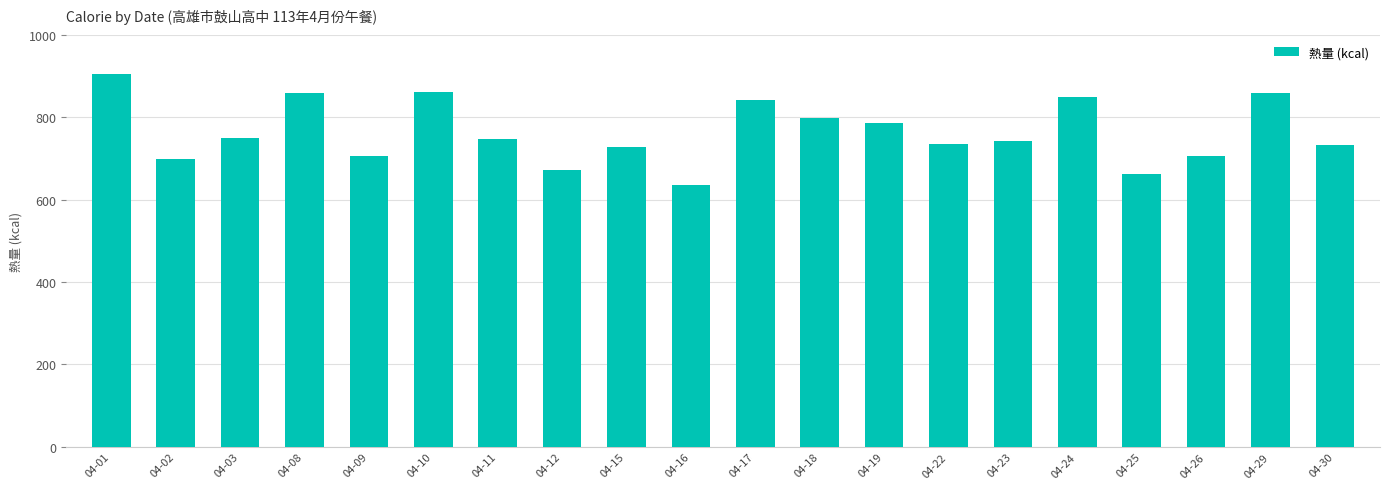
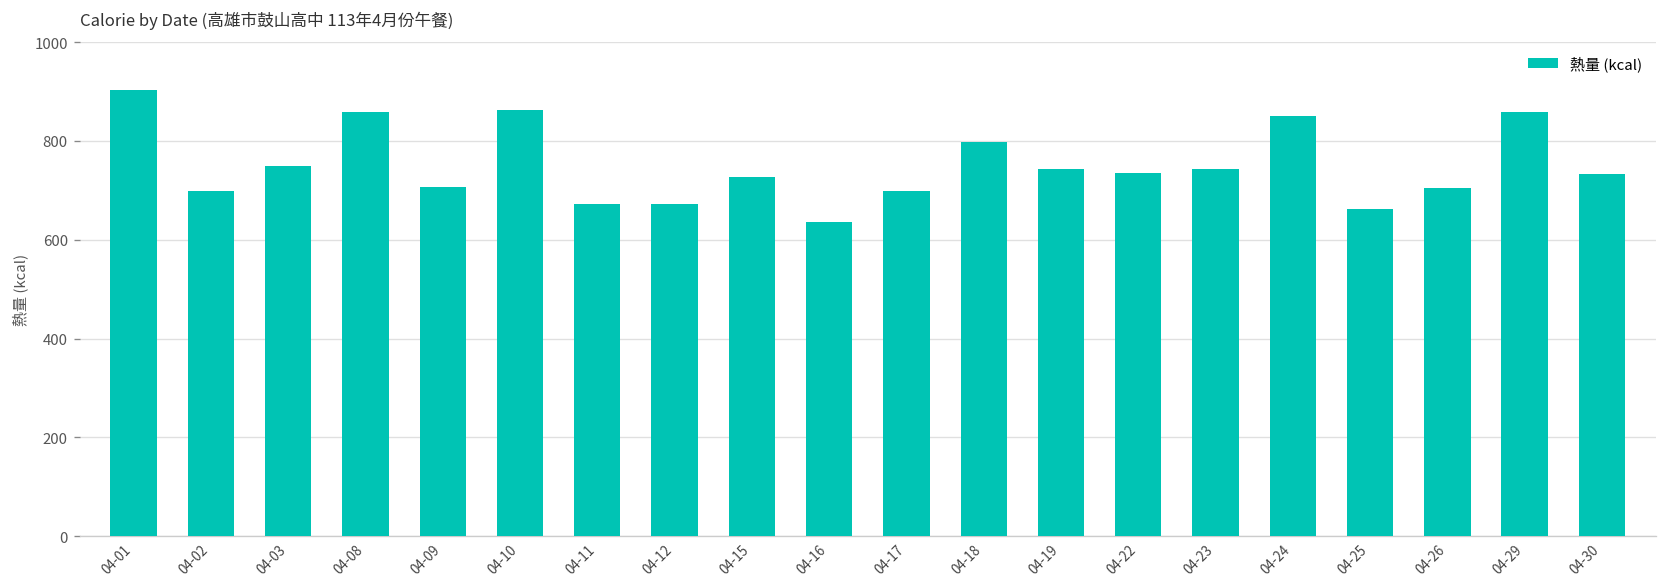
  {
    "04-01": 900,
    "04-02": 700,
    "04-03": 750,
    "04-08": 860,
    "04-09": 710,
    "04-10": 860,
-   "04-11": 750,
+   "04-11": 670,
    "04-12": 670,
    "04-15": 730,
    "04-16": 640,
-   "04-17": 840,
+   "04-17": 700,
    "04-18": 800,
-   "04-19": 790,
+   "04-19": 740,
    "04-22": 740,
    "04-23": 740,
    "04-24": 850,
    "04-25": 660,
    "04-26": 710,
    "04-29": 860,
    "04-30": 730
  }
